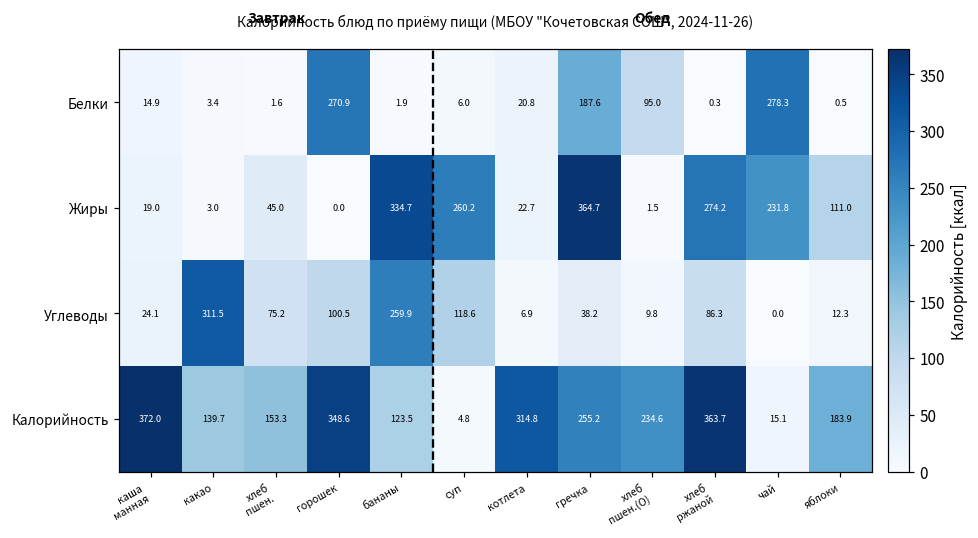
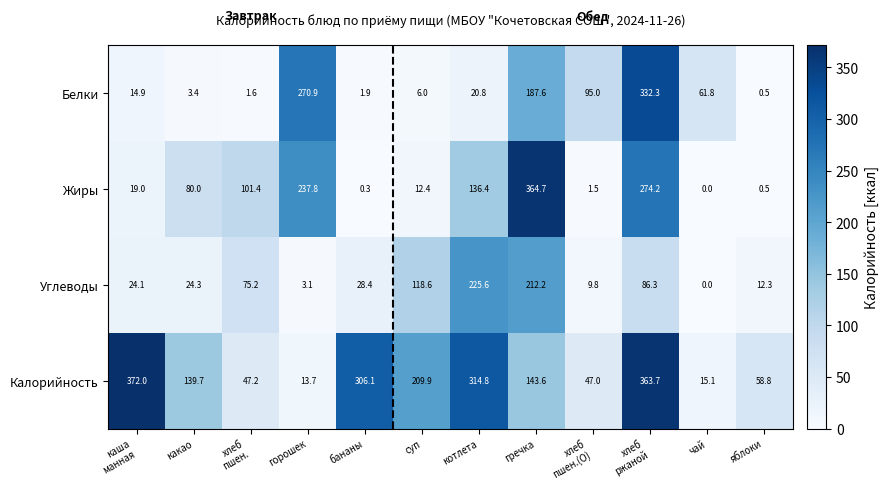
  {
    "Белки": {
      "каша манная": 14.9,
      "какао": 3.4,
      "хлеб пшен.": 1.6,
      "горошек": 270.9,
      "бананы": 1.9,
      "суп": 6.0,
      "котлета": 20.8,
      "гречка": 187.6,
      "хлеб пшен.(О)": 95.0,
-     "хлеб ржаной": 0.3,
-     "чай": 278.3,
+     "хлеб ржаной": 332.3,
+     "чай": 61.8,
      "яблоки": 0.5
    },
    "Жиры": {
      "каша манная": 19.0,
-     "какао": 3.0,
-     "хлеб пшен.": 45.0,
-     "горошек": 0.0,
-     "бананы": 334.7,
-     "суп": 260.2,
-     "котлета": 22.7,
+     "какао": 80.0,
+     "хлеб пшен.": 101.4,
+     "горошек": 237.8,
+     "бананы": 0.3,
+     "суп": 12.4,
+     "котлета": 136.4,
      "гречка": 364.7,
      "хлеб пшен.(О)": 1.5,
      "хлеб ржаной": 274.2,
-     "чай": 231.8,
-     "яблоки": 111.0
+     "чай": 0.0,
+     "яблоки": 0.5
    },
    "Углеводы": {
      "каша манная": 24.1,
-     "какао": 311.5,
+     "какао": 24.3,
      "хлеб пшен.": 75.2,
-     "горошек": 100.5,
-     "бананы": 259.9,
+     "горошек": 3.1,
+     "бананы": 28.4,
      "суп": 118.6,
-     "котлета": 6.9,
-     "гречка": 38.2,
+     "котлета": 225.6,
+     "гречка": 212.2,
      "хлеб пшен.(О)": 9.8,
      "хлеб ржаной": 86.3,
      "чай": 0.0,
      "яблоки": 12.3
    },
    "Калорийность": {
      "каша манная": 372.0,
      "какао": 139.7,
-     "хлеб пшен.": 153.3,
-     "горошек": 348.6,
-     "бананы": 123.5,
-     "суп": 4.8,
+     "хлеб пшен.": 47.2,
+     "горошек": 13.7,
+     "бананы": 306.1,
+     "суп": 209.9,
      "котлета": 314.8,
-     "гречка": 255.2,
-     "хлеб пшен.(О)": 234.6,
+     "гречка": 143.6,
+     "хлеб пшен.(О)": 47.0,
      "хлеб ржаной": 363.7,
      "чай": 15.1,
-     "яблоки": 183.9
+     "яблоки": 58.8
    }
  }
